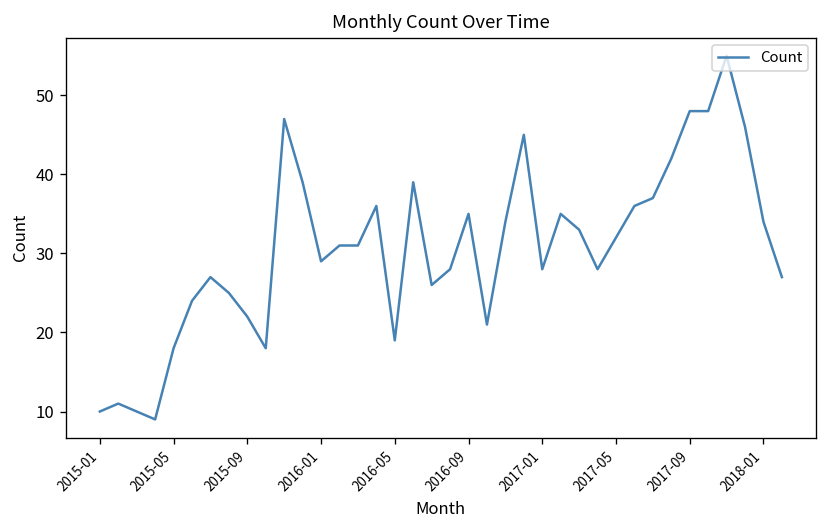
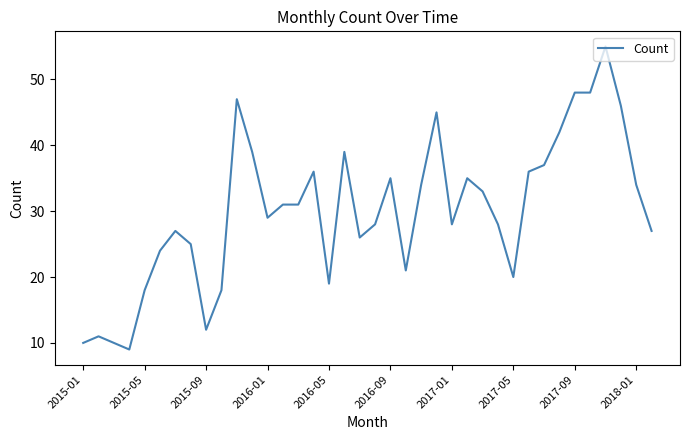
  {
    "2015-01": 10,
    "2015-05": 18,
-   "2015-09": 22,
+   "2015-09": 12,
    "2016-01": 29,
    "2016-05": 19,
    "2016-09": 35,
    "2017-01": 28,
-   "2017-05": 32,
+   "2017-05": 20,
    "2017-09": 48,
    "2018-01": 34
  }
